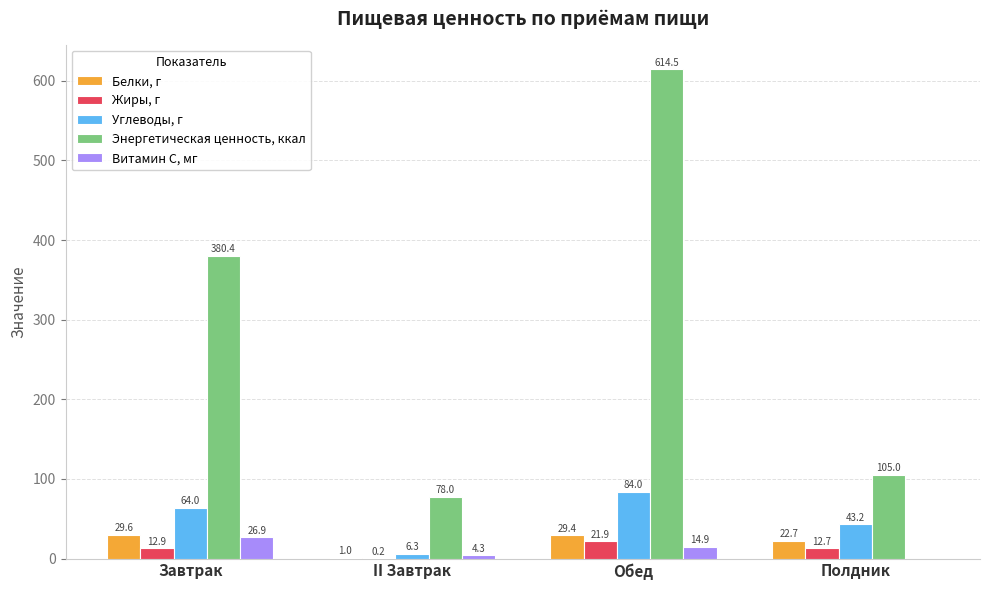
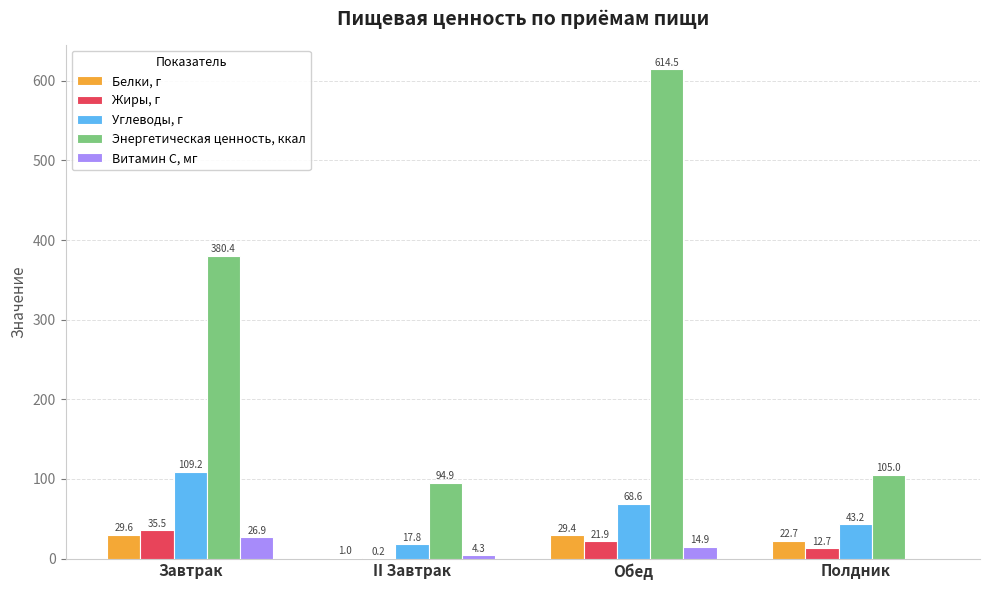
  {
    "Белки, г": {
      "Завтрак": 29.6,
      "II Завтрак": 1.0,
      "Обед": 29.4,
      "Полдник": 22.7
    },
    "Жиры, г": {
-     "Завтрак": 12.9,
+     "Завтрак": 35.5,
      "II Завтрак": 0.2,
      "Обед": 21.9,
      "Полдник": 12.7
    },
    "Углеводы, г": {
-     "Завтрак": 64.0,
-     "II Завтрак": 6.3,
-     "Обед": 84.0,
+     "Завтрак": 109.2,
+     "II Завтрак": 17.8,
+     "Обед": 68.6,
      "Полдник": 43.2
    },
    "Энергетическая ценность, ккал": {
      "Завтрак": 380.4,
-     "II Завтрак": 78.0,
+     "II Завтрак": 94.9,
      "Обед": 614.5,
      "Полдник": 105.0
    },
    "Витамин С, мг": {
      "Завтрак": 26.9,
      "II Завтрак": 4.3,
      "Обед": 14.9
    }
  }
